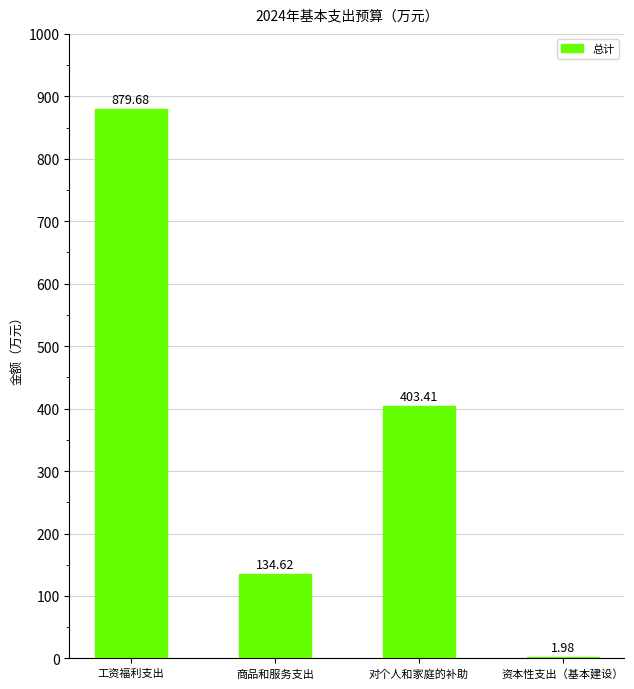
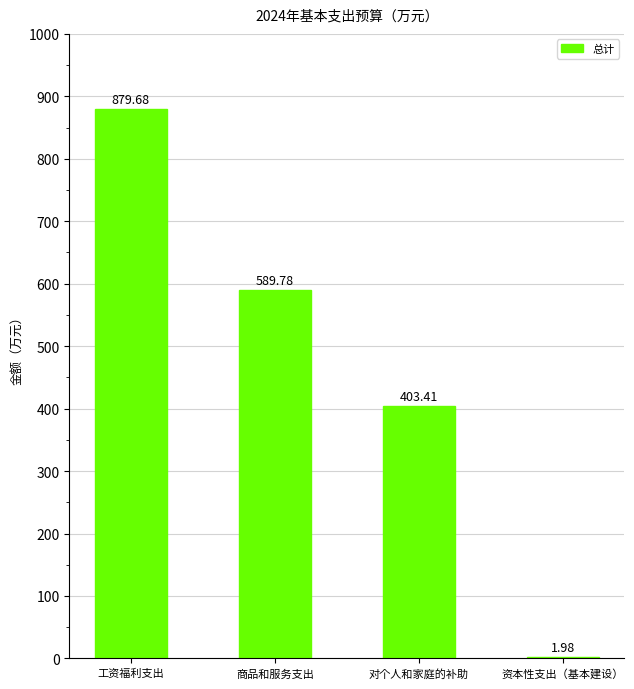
  {
    "工资福利支出": 879.68,
-   "商品和服务支出": 134.62,
+   "商品和服务支出": 589.78,
    "对个人和家庭的补助": 403.41,
    "资本性支出（基本建设）": 1.98
  }
